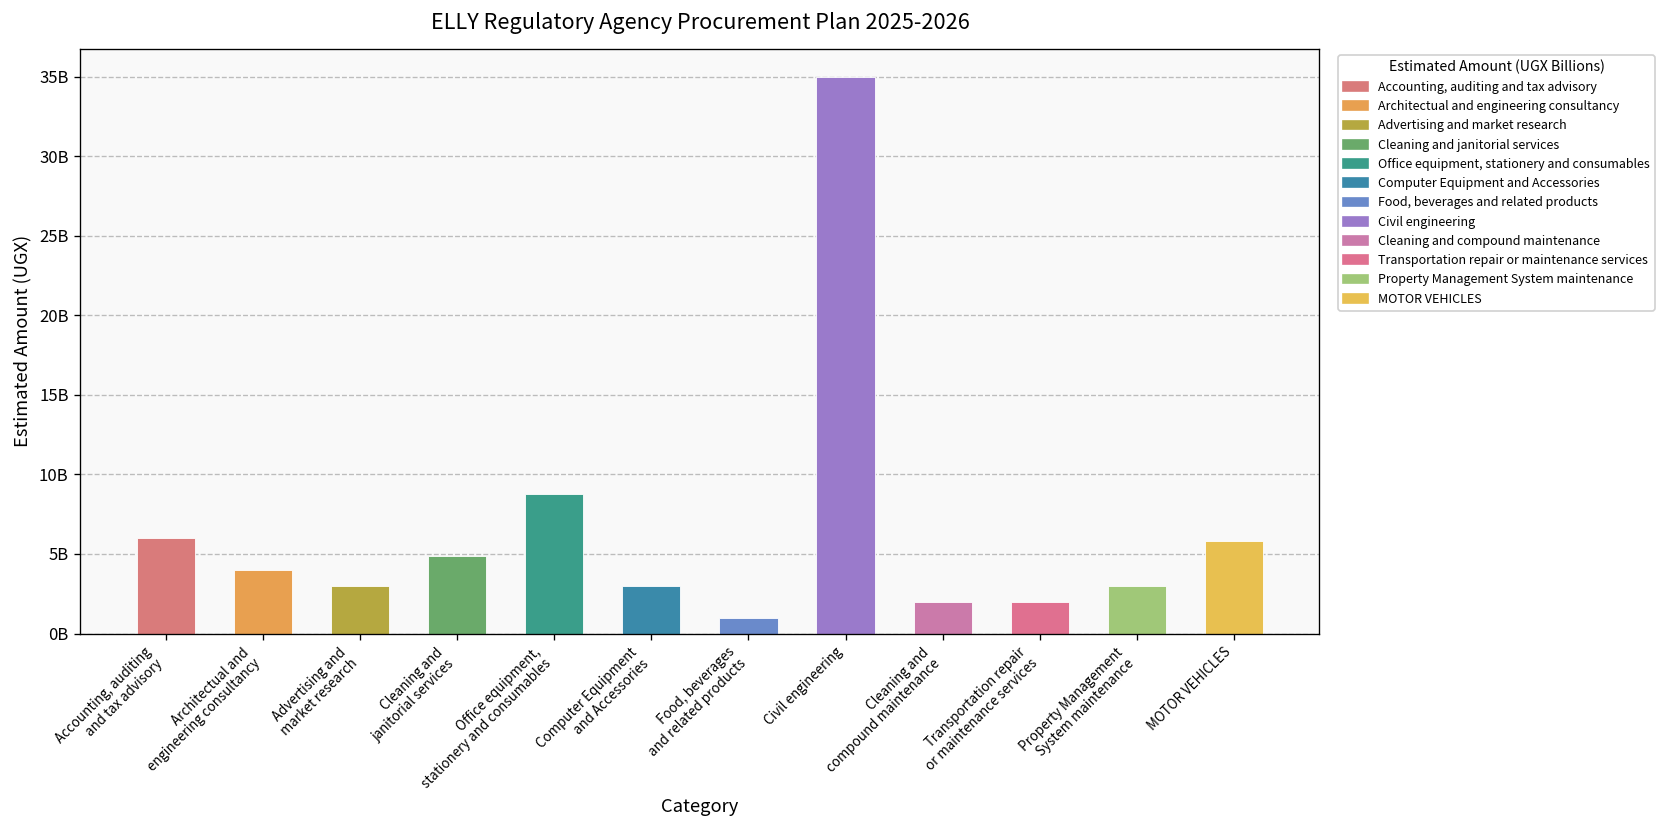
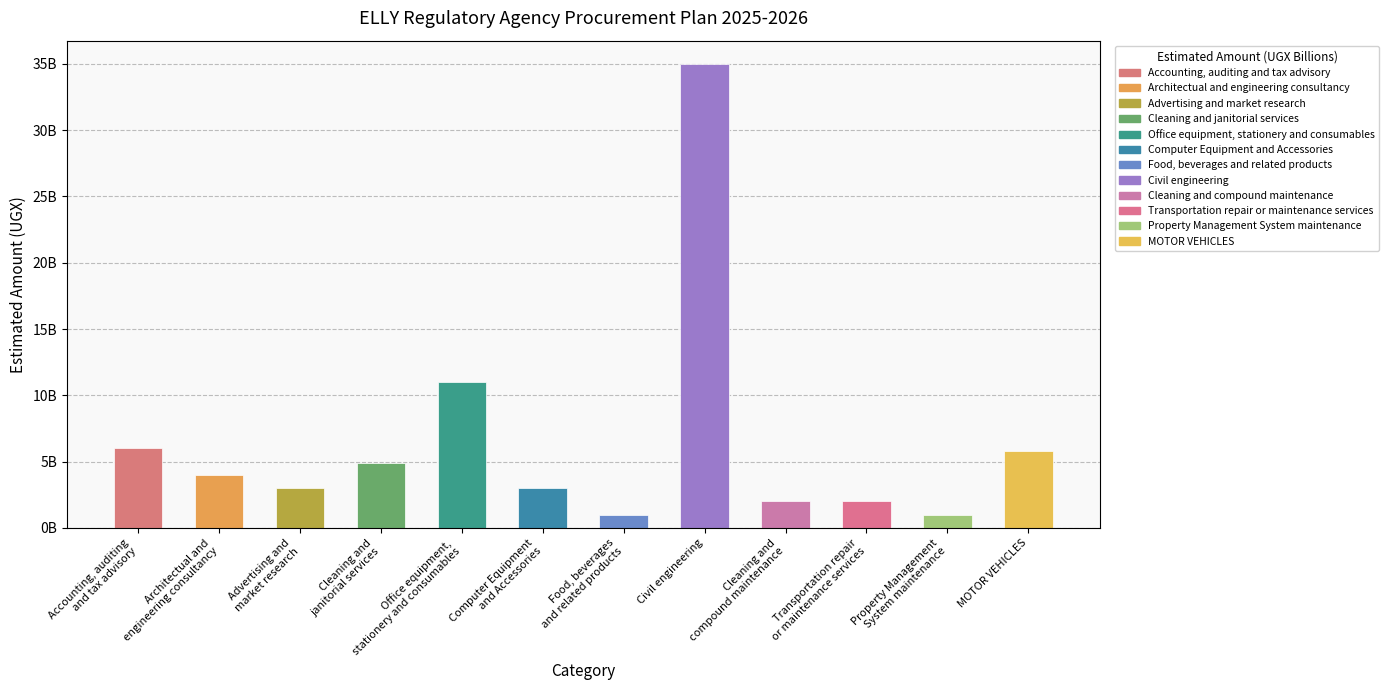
  {
    "Accounting, auditing and tax advisory": 6000000000,
    "Architectual and engineering consultancy": 4000000000,
    "Advertising and market research": 3000000000,
    "Cleaning and janitorial services": 4900000000,
-   "Office equipment, stationery and consumables": 8800000000,
+   "Office equipment, stationery and consumables": 11000000000,
    "Computer Equipment and Accessories": 3000000000,
    "Food, beverages and related products": 1000000000,
    "Civil engineering": 35000000000,
    "Cleaning and compound maintenance": 2000000000,
    "Transportation repair or maintenance services": 2000000000,
-   "Property Management System maintenance": 3000000000,
+   "Property Management System maintenance": 1000000000,
    "MOTOR VEHICLES": 5800000000
  }
